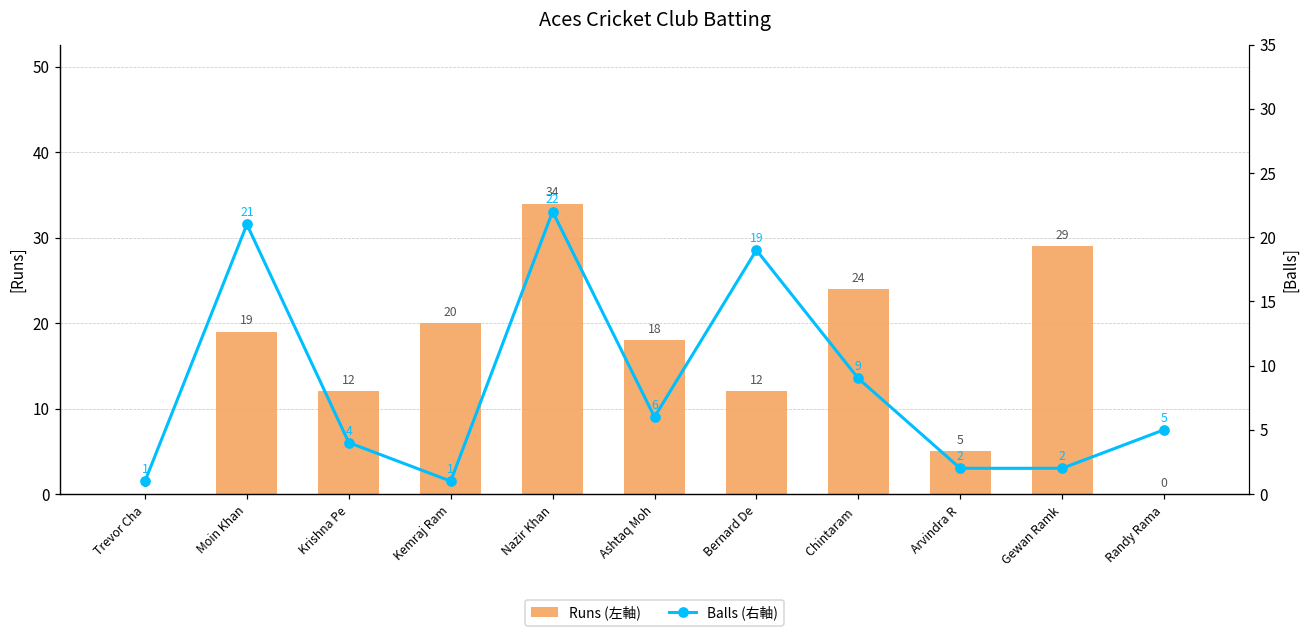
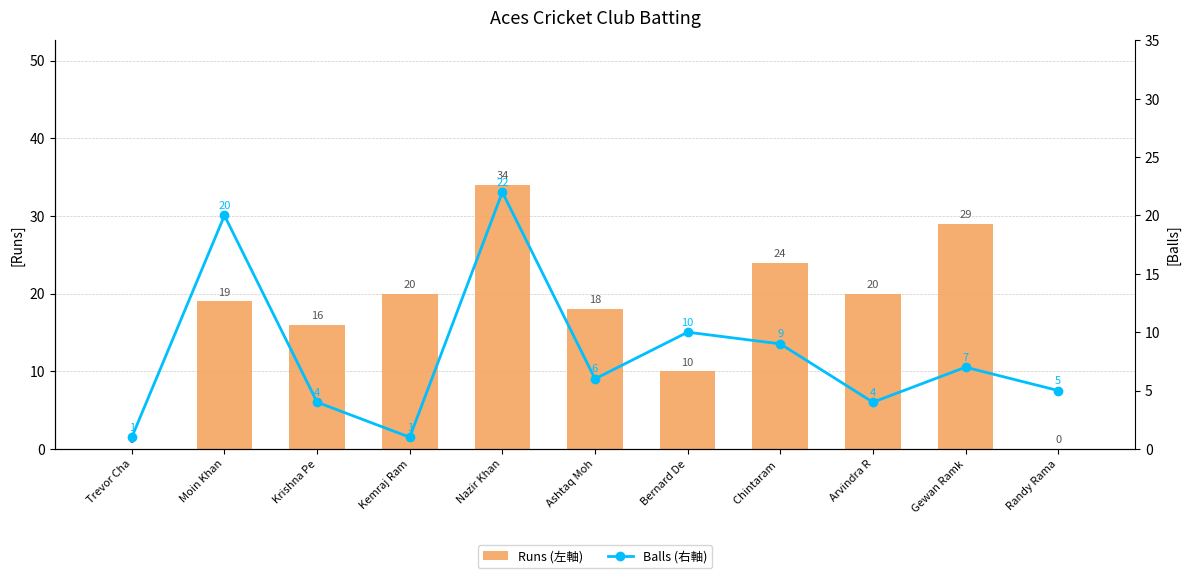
  {
    "Runs (左軸)": {
      "Moin Khan": 19,
-     "Krishna Pe": 12,
+     "Krishna Pe": 16,
      "Kemraj Ram": 20,
      "Ashtaq Moh": 18,
-     "Bernard De": 12,
+     "Bernard De": 10,
      "Chintaram": 24,
-     "Arvindra R": 5,
+     "Arvindra R": 20,
      "Gewan Ramk": 29,
      "Randy Rama": 0
    },
    "Balls (右軸)": {
      "Trevor Cha": 1,
-     "Moin Khan": 21,
+     "Moin Khan": 20,
      "Krishna Pe": 4,
      "Kemraj Ram": 1,
      "Ashtaq Moh": 6,
-     "Bernard De": 19,
+     "Bernard De": 10,
      "Chintaram": 9,
-     "Arvindra R": 2,
-     "Gewan Ramk": 2,
+     "Arvindra R": 4,
+     "Gewan Ramk": 7,
      "Randy Rama": 5
    }
  }
